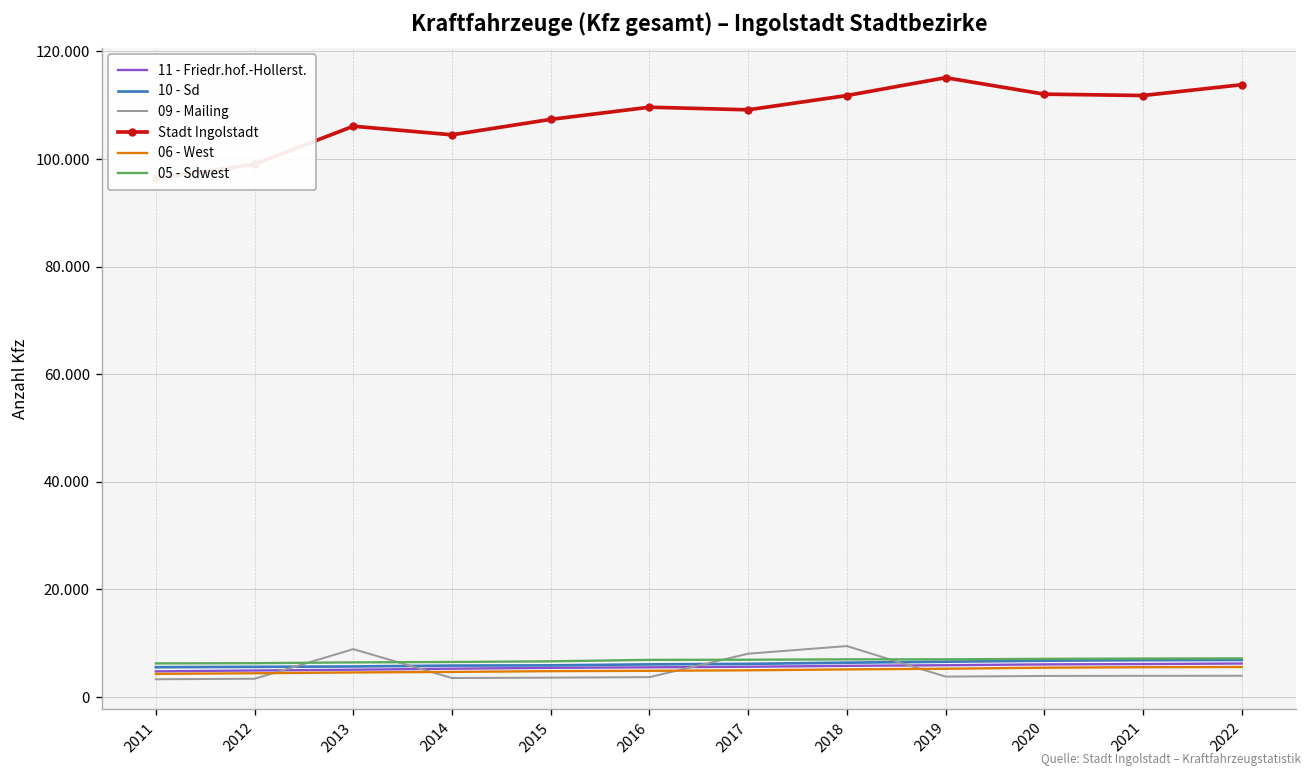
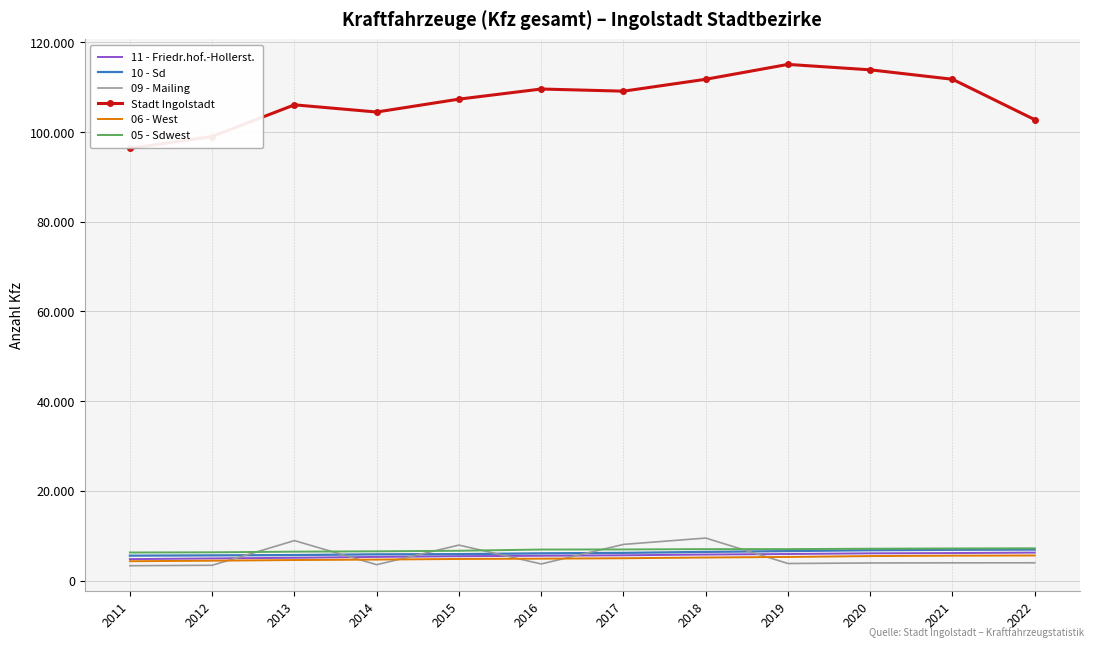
  {
    "11 - Friedr.hof.-Hollerst.": {
      "2014": 5,
      "2018": 6,
      "2019": 6,
      "2020": 6,
      "2021": 6,
      "2022": 6
    },
    "10 - Sd": {
      "2011": 6,
      "2012": 6,
      "2013": 6,
      "2014": 6,
      "2018": 6
    },
    "09 - Mailing": {
      "2011": 3,
      "2012": 3,
      "2013": 9,
      "2014": 4,
-     "2015": 4,
+     "2015": 8,
      "2016": 4,
      "2017": 8,
      "2018": 9,
      "2019": 4,
      "2020": 4,
      "2021": 4,
      "2022": 4
    },
    "Stadt Ingolstadt": {
      "2011": 96,
      "2013": 106,
      "2014": 104,
      "2015": 107,
      "2016": 110,
      "2017": 109,
      "2018": 112,
      "2019": 115,
-     "2020": 112,
+     "2020": 114,
      "2021": 112,
-     "2022": 114
+     "2022": 103
    },
    "06 - West": {
      "2014": 5,
      "2015": 5,
      "2016": 5,
      "2017": 5,
      "2018": 5,
      "2019": 5,
      "2020": 5,
      "2021": 6,
      "2022": 6
    },
    "05 - Sdwest": {
      "2011": 6,
      "2012": 6,
      "2013": 6,
      "2014": 7,
      "2015": 7,
      "2016": 7,
      "2017": 7,
      "2018": 7
    }
  }
